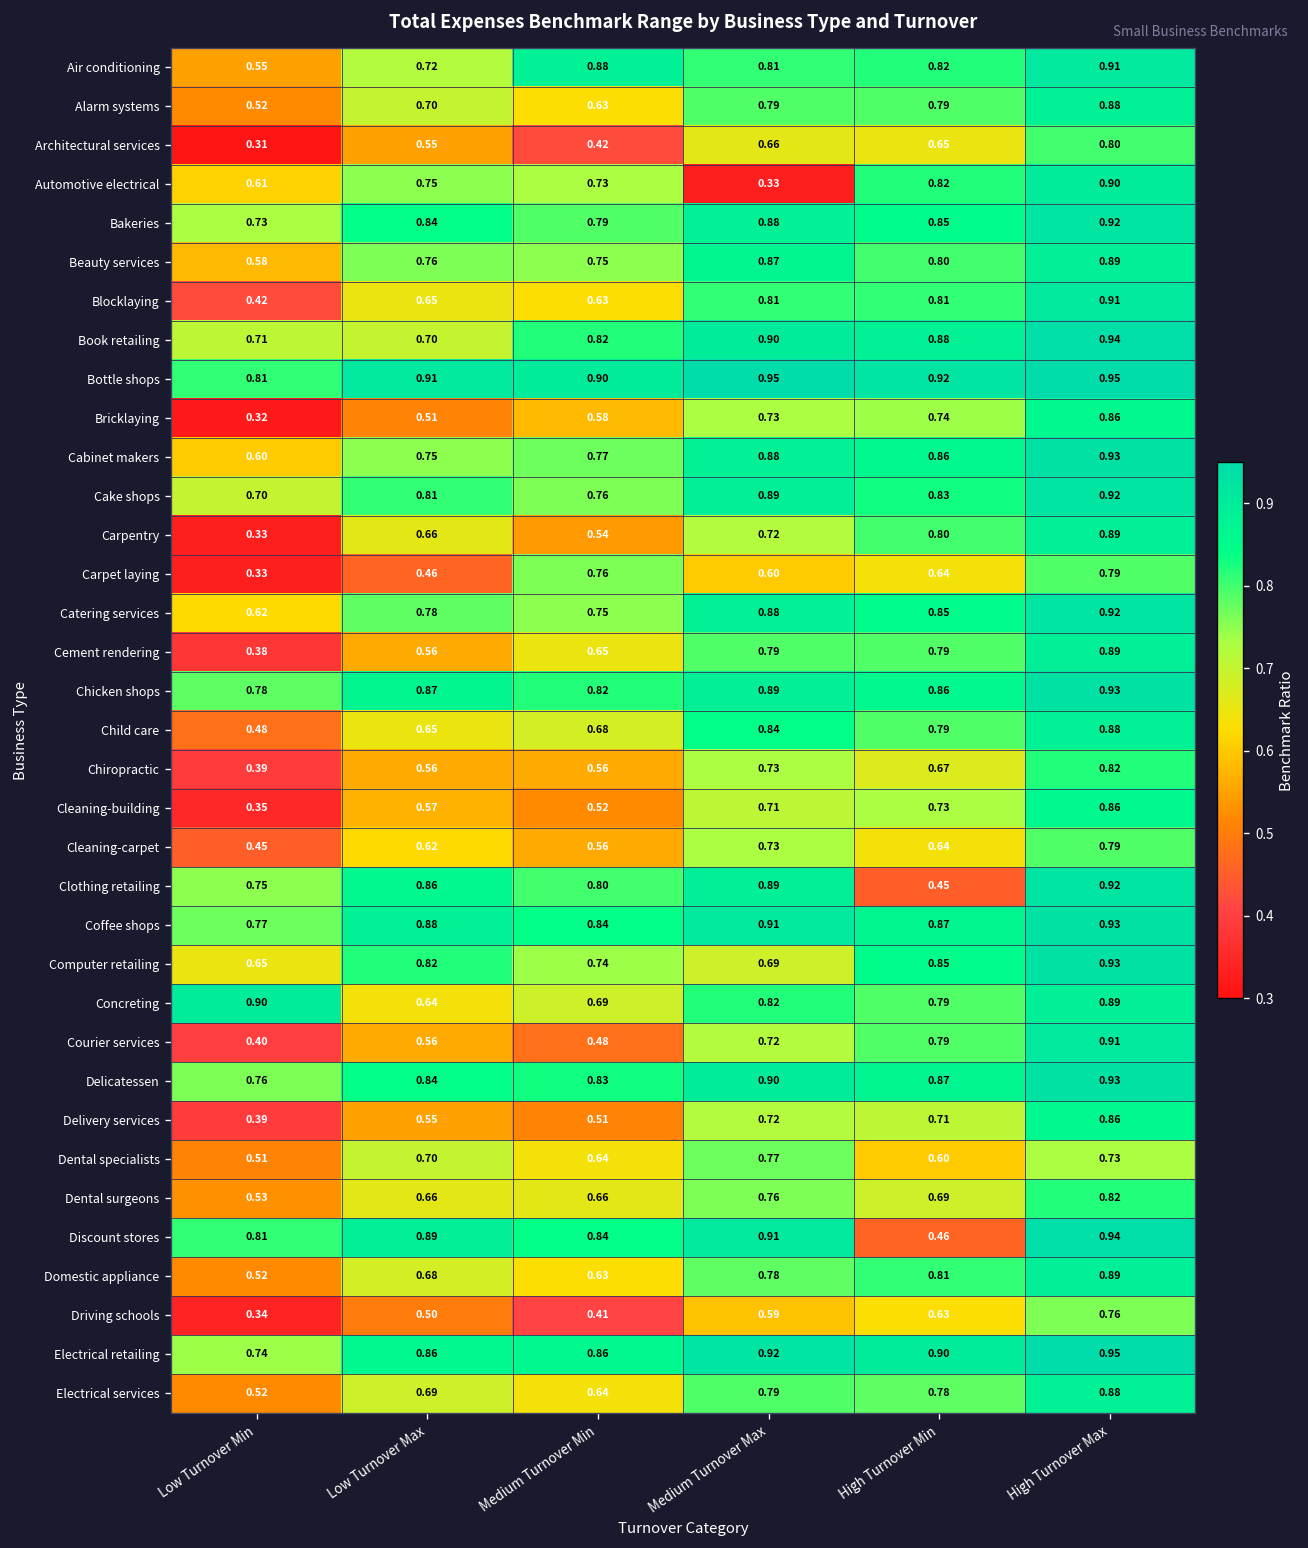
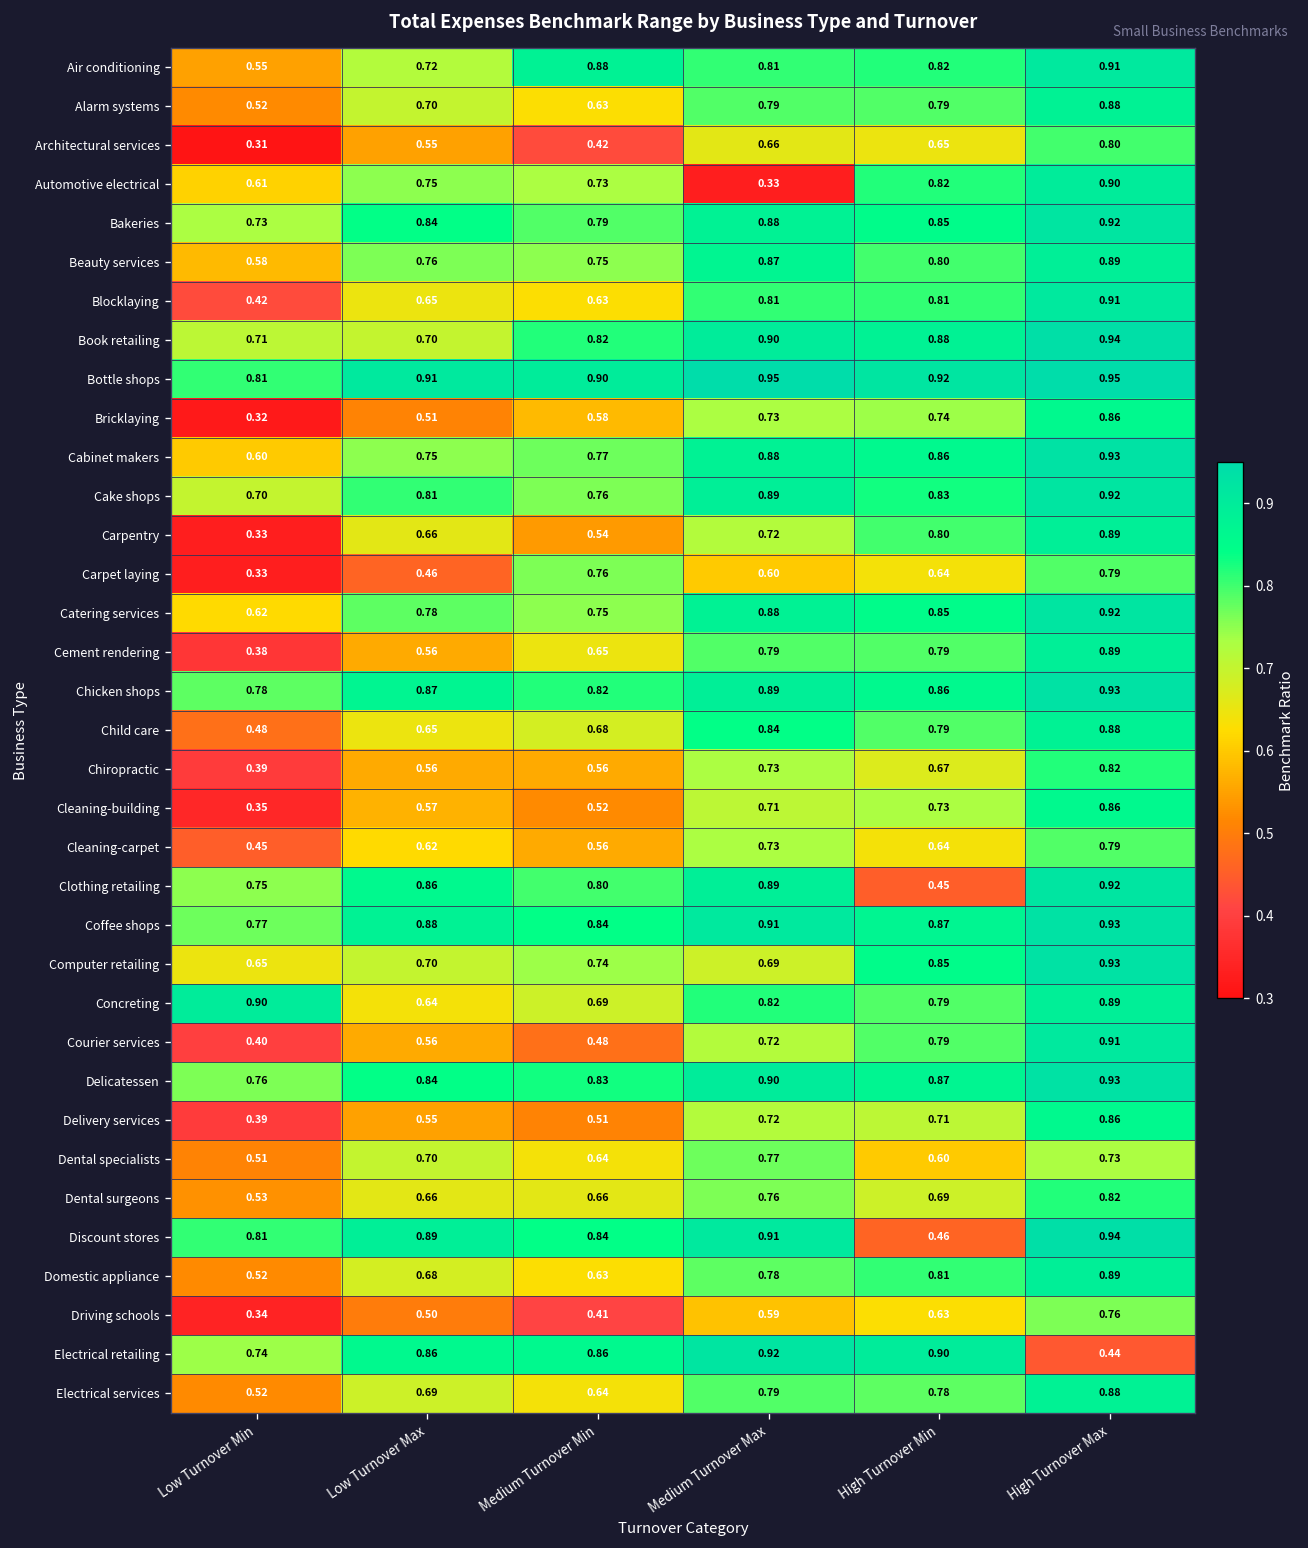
  {
    "Computer retailing": {
      "Low Turnover Min": 0.65,
-     "Low Turnover Max": 0.82,
+     "Low Turnover Max": 0.70,
      "Medium Turnover Min": 0.74,
      "Medium Turnover Max": 0.69,
      "High Turnover Min": 0.85,
      "High Turnover Max": 0.93
    },
    "Electrical retailing": {
      "Low Turnover Min": 0.74,
      "Low Turnover Max": 0.86,
      "Medium Turnover Min": 0.86,
      "Medium Turnover Max": 0.92,
      "High Turnover Min": 0.90,
-     "High Turnover Max": 0.95
+     "High Turnover Max": 0.44
    }
  }
